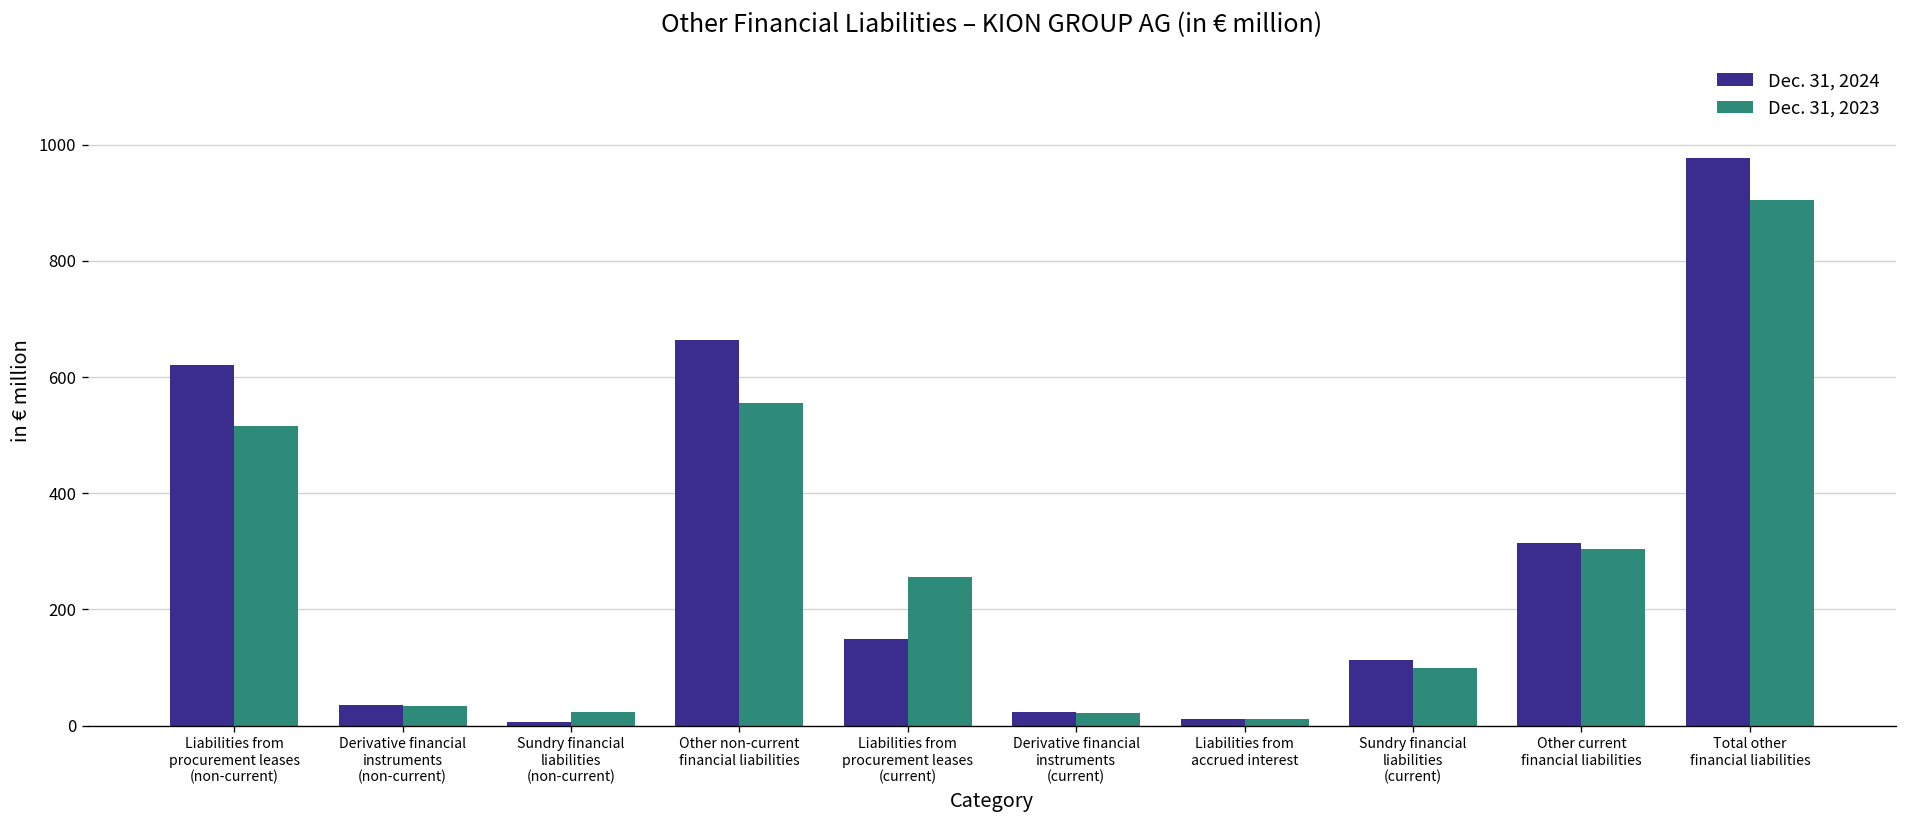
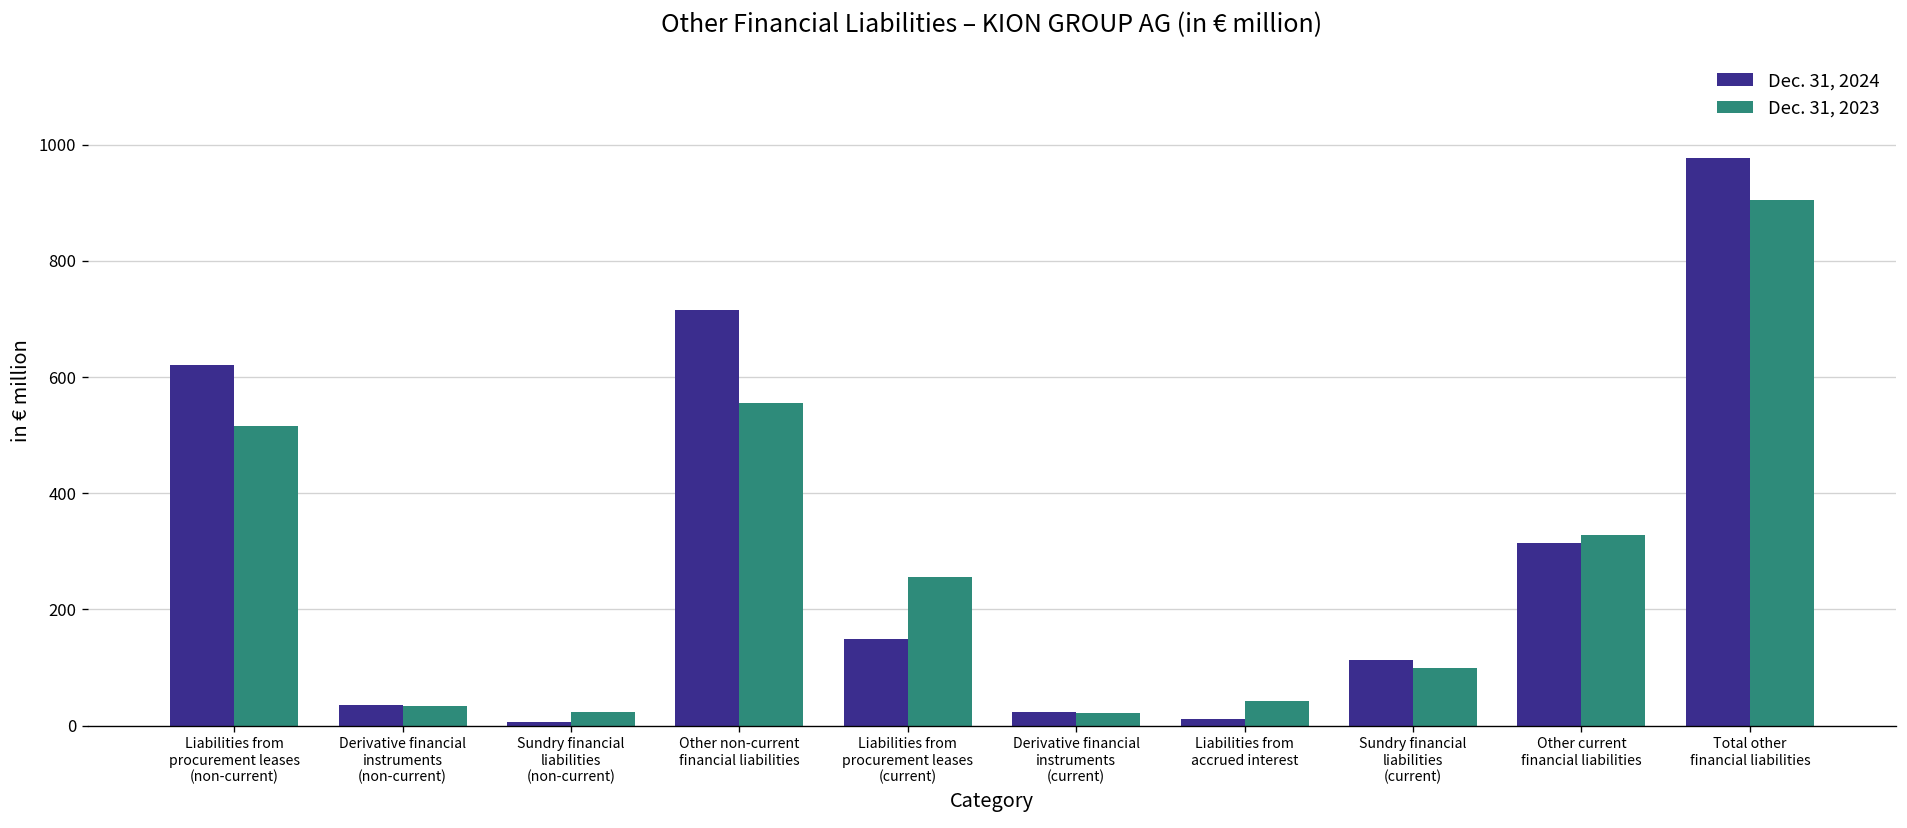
  {
    "Dec. 31, 2024": {
      "Liabilities from procurement leases (non-current)": 620,
      "Derivative financial instruments (non-current)": 30,
      "Sundry financial liabilities (non-current)": 10,
-     "Other non-current financial liabilities": 660,
+     "Other non-current financial liabilities": 710,
      "Liabilities from procurement leases (current)": 150,
      "Derivative financial instruments (current)": 20,
      "Liabilities from accrued interest": 10,
      "Sundry financial liabilities (current)": 110,
      "Other current financial liabilities": 310,
      "Total other financial liabilities": 980
    },
    "Dec. 31, 2023": {
      "Liabilities from procurement leases (non-current)": 520,
      "Derivative financial instruments (non-current)": 30,
      "Sundry financial liabilities (non-current)": 20,
      "Other non-current financial liabilities": 560,
      "Liabilities from procurement leases (current)": 260,
      "Derivative financial instruments (current)": 20,
-     "Liabilities from accrued interest": 10,
+     "Liabilities from accrued interest": 40,
      "Sundry financial liabilities (current)": 100,
-     "Other current financial liabilities": 300,
+     "Other current financial liabilities": 330,
      "Total other financial liabilities": 910
    }
  }
